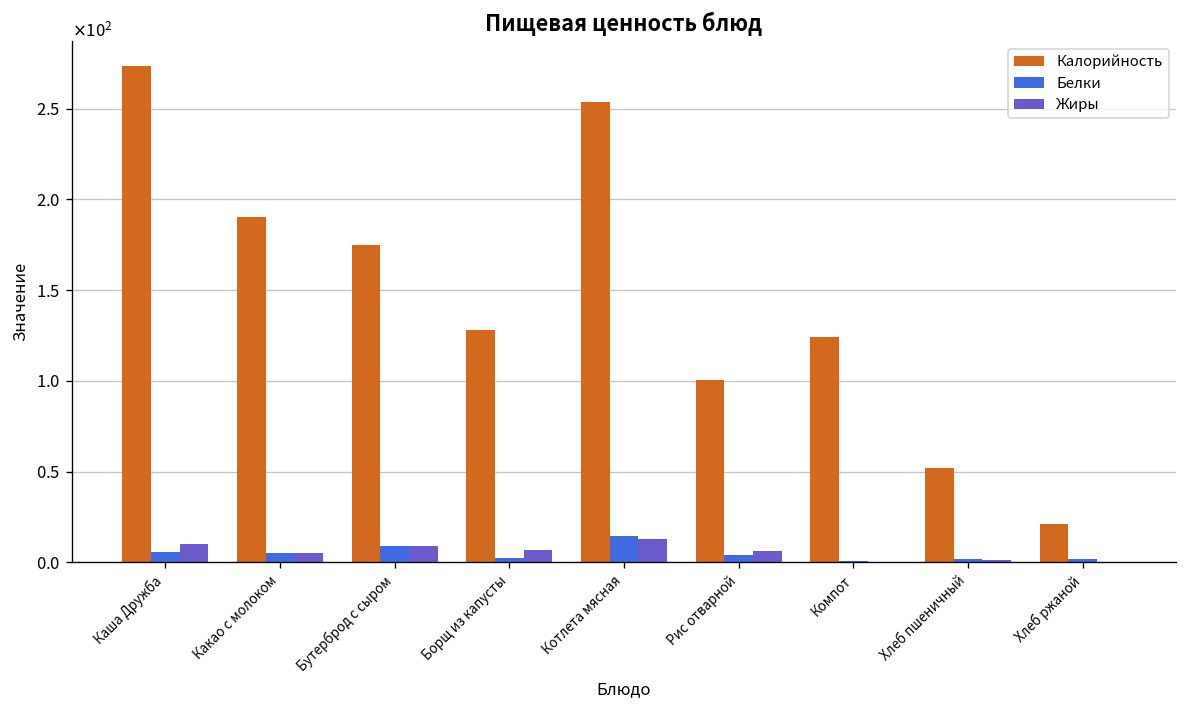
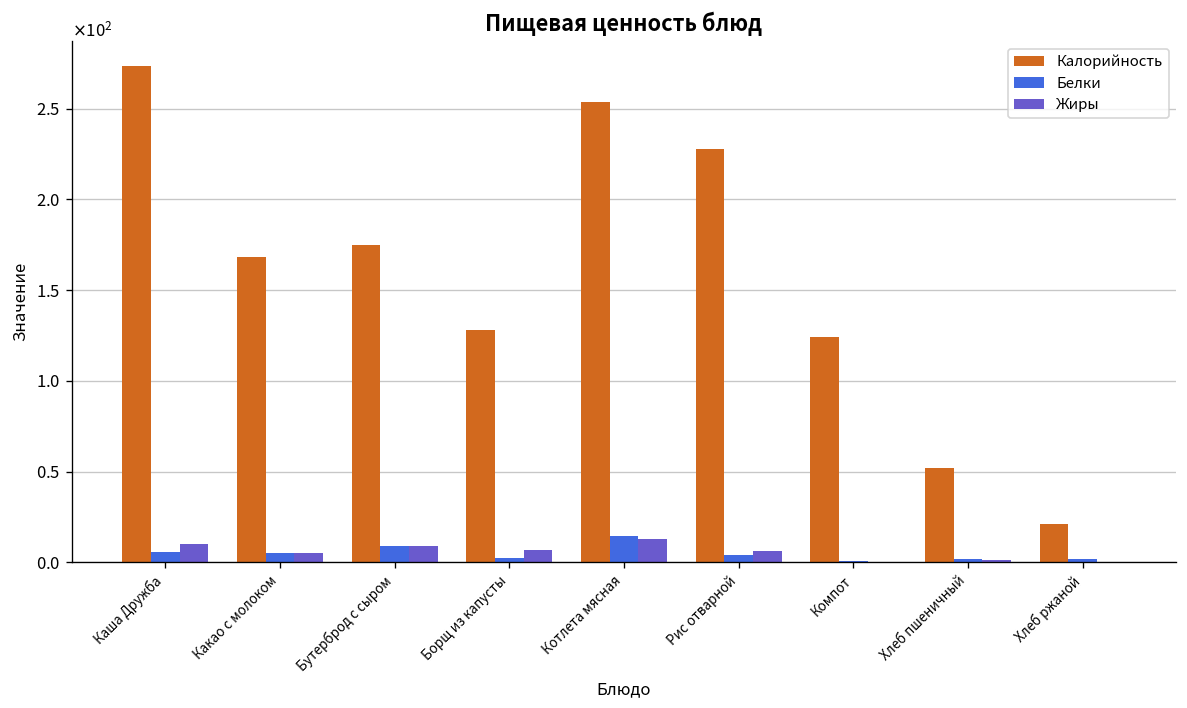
  {
    "Калорийность": {
      "Каша Дружба": 274,
-     "Какао с молоком": 190,
+     "Какао с молоком": 168,
      "Бутерброд с сыром": 175,
      "Борщ из капусты": 128,
      "Котлета мясная": 254,
-     "Рис отварной": 100,
+     "Рис отварной": 228,
      "Компот": 124,
      "Хлеб пшеничный": 52,
      "Хлеб ржаной": 21
    }
  }
